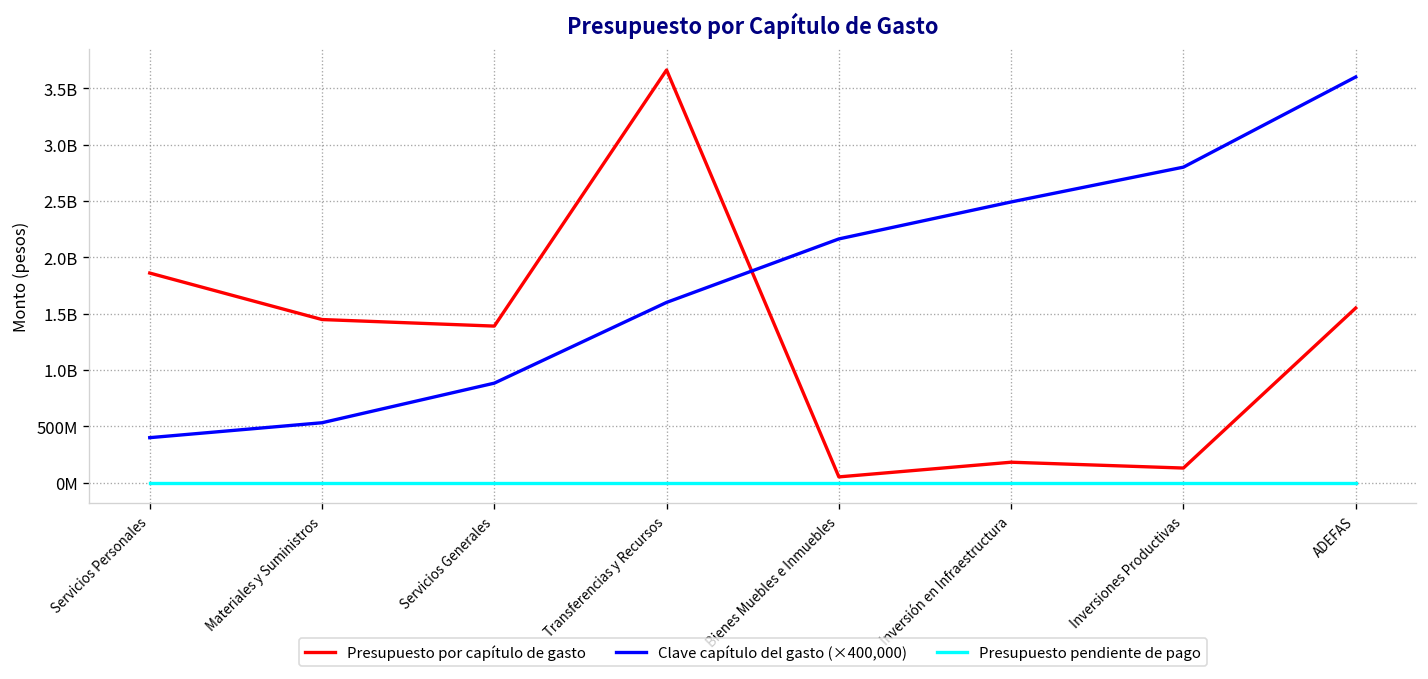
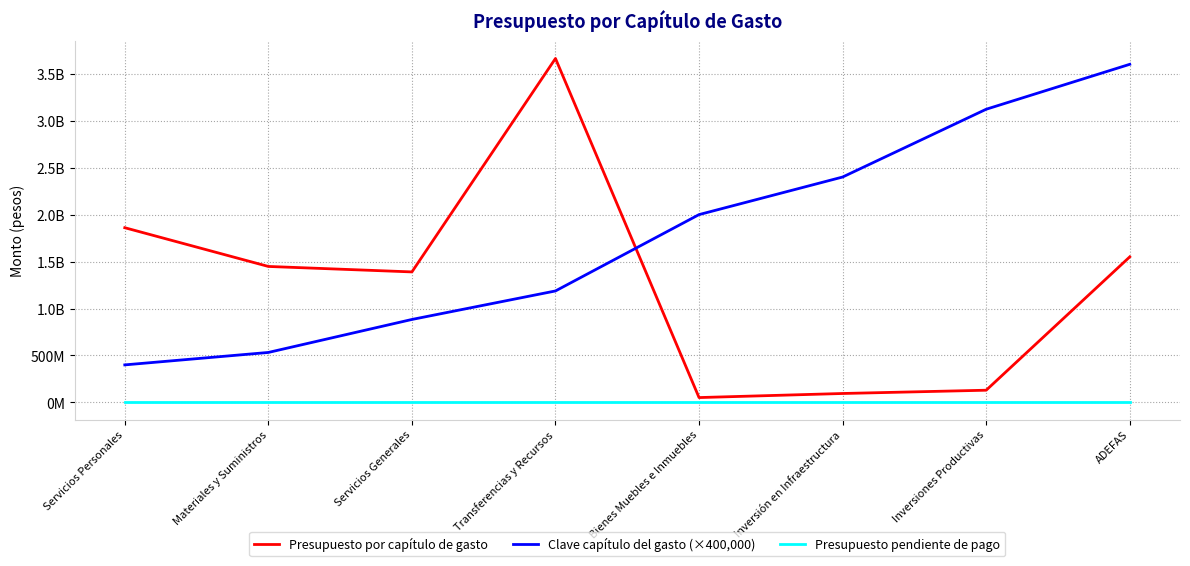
  {
    "Presupuesto por capítulo de gasto": {
      "Servicios Personales": 1900000000,
      "Materiales y Suministros": 1400000000,
      "Servicios Generales": 1400000000,
      "Transferencias y Recursos": 3700000000,
      "Bienes Muebles e Inmuebles": 100000000,
-     "Inversión en Infraestructura": 200000000,
+     "Inversión en Infraestructura": 100000000,
      "Inversiones Productivas": 100000000,
      "ADEFAS": 1600000000
    },
    "Clave capítulo del gasto (×400,000)": {
      "Servicios Personales": 400000000,
      "Materiales y Suministros": 500000000,
      "Servicios Generales": 900000000,
-     "Transferencias y Recursos": 1600000000,
-     "Bienes Muebles e Inmuebles": 2200000000,
-     "Inversión en Infraestructura": 2500000000,
-     "Inversiones Productivas": 2800000000,
+     "Transferencias y Recursos": 1200000000,
+     "Bienes Muebles e Inmuebles": 2000000000,
+     "Inversión en Infraestructura": 2400000000,
+     "Inversiones Productivas": 3100000000,
      "ADEFAS": 3600000000
    },
    "Presupuesto pendiente de pago": {
      "Servicios Personales": 0,
      "Materiales y Suministros": 0,
      "Servicios Generales": 0,
      "Transferencias y Recursos": 0,
      "Bienes Muebles e Inmuebles": 0,
      "Inversión en Infraestructura": 0,
      "Inversiones Productivas": 0,
      "ADEFAS": 0
    }
  }
